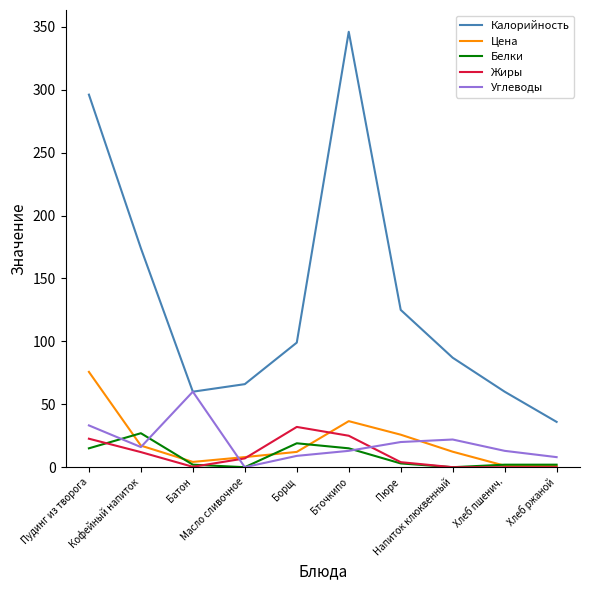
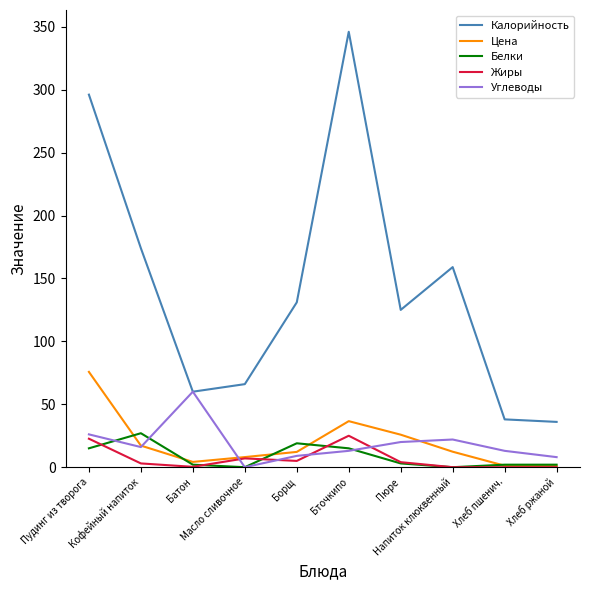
  {
    "Калорийность": {
      "Пудинг из творога": 296,
      "Кофейный напиток": 174,
      "Масло сливочное": 66,
-     "Борщ": 99,
+     "Борщ": 131,
      "Бточкипо": 346,
      "Пюре": 125,
-     "Напиток клюквенный": 87,
-     "Хлеб пшенич.": 60,
+     "Напиток клюквенный": 159,
+     "Хлеб пшенич.": 38,
      "Хлеб ржаной": 36
    },
    "Цена": {
      "Пудинг из творога": 76,
      "Батон": 4,
      "Борщ": 12,
      "Бточкипо": 37,
      "Пюре": 26,
      "Напиток клюквенный": 12
    },
    "Белки": {
      "Пудинг из творога": 15,
      "Кофейный напиток": 27,
      "Борщ": 19
    },
    "Жиры": {
      "Пудинг из творога": 23,
-     "Кофейный напиток": 12,
-     "Борщ": 32,
+     "Кофейный напиток": 3,
+     "Борщ": 5,
      "Бточкипо": 25
    },
    "Углеводы": {
-     "Пудинг из творога": 33,
+     "Пудинг из творога": 26,
      "Борщ": 9,
      "Пюре": 20,
      "Напиток клюквенный": 22,
      "Хлеб пшенич.": 13,
      "Хлеб ржаной": 8
    }
  }
